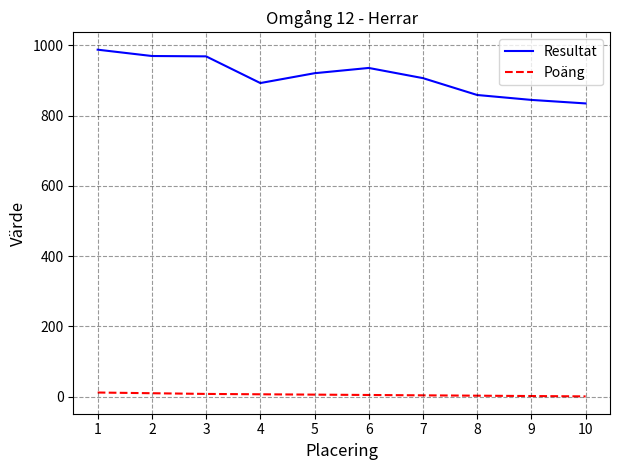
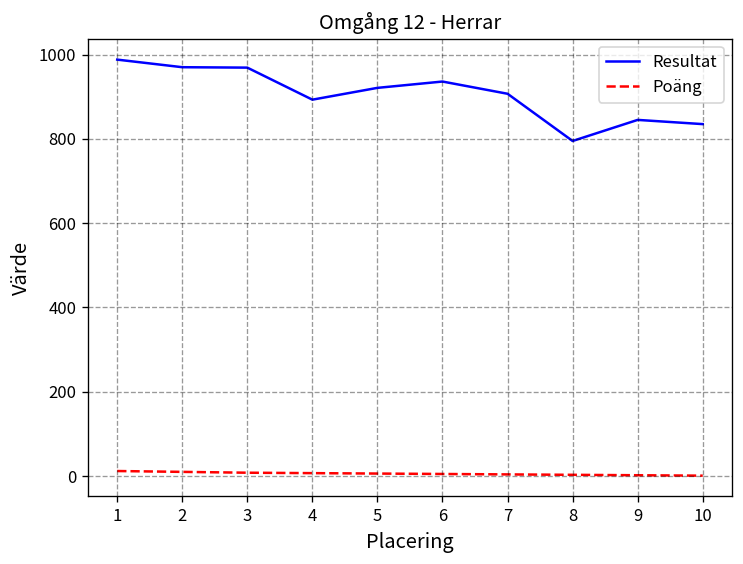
  {
    "Resultat": {
      "1": 990,
      "2": 970,
      "3": 970,
      "4": 890,
      "5": 920,
      "6": 940,
      "7": 910,
-     "8": 860,
+     "8": 800,
      "9": 850,
      "10": 840
    },
    "Poäng": {
      "1": 10,
      "2": 10,
      "3": 10,
      "4": 10,
      "5": 10,
      "6": 10,
      "7": 0,
      "8": 0,
      "9": 0,
      "10": 0
    }
  }
